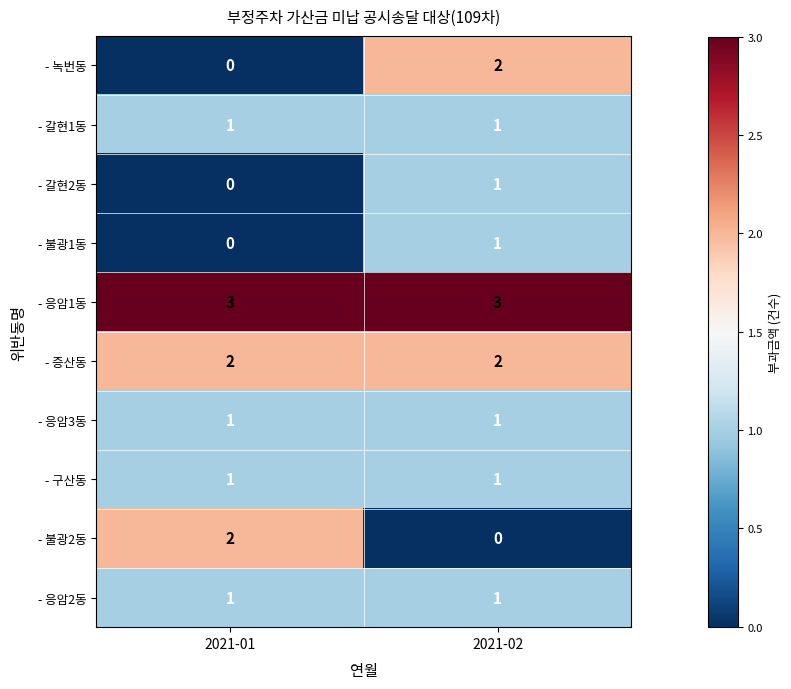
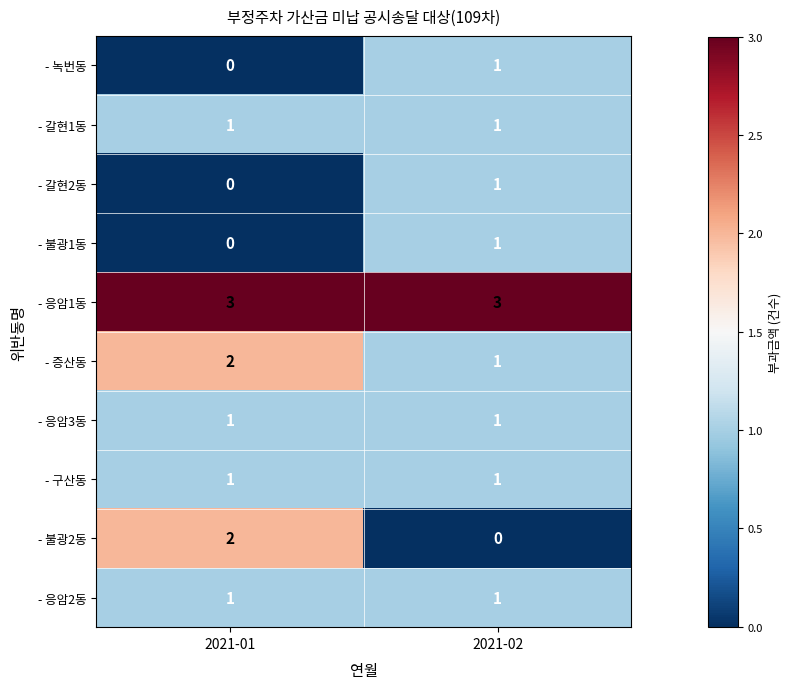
  {
    "- 녹번동": {
      "2021-01": 0,
-     "2021-02": 2
+     "2021-02": 1
    },
    "- 갈현1동": {
      "2021-01": 1,
      "2021-02": 1
    },
    "- 갈현2동": {
      "2021-01": 0,
      "2021-02": 1
    },
    "- 불광1동": {
      "2021-01": 0,
      "2021-02": 1
    },
    "- 응암1동": {
      "2021-01": 3,
      "2021-02": 3
    },
    "- 증산동": {
      "2021-01": 2,
-     "2021-02": 2
+     "2021-02": 1
    },
    "- 응암3동": {
      "2021-01": 1,
      "2021-02": 1
    },
    "- 구산동": {
      "2021-01": 1,
      "2021-02": 1
    },
    "- 불광2동": {
      "2021-01": 2,
      "2021-02": 0
    },
    "- 응암2동": {
      "2021-01": 1,
      "2021-02": 1
    }
  }
